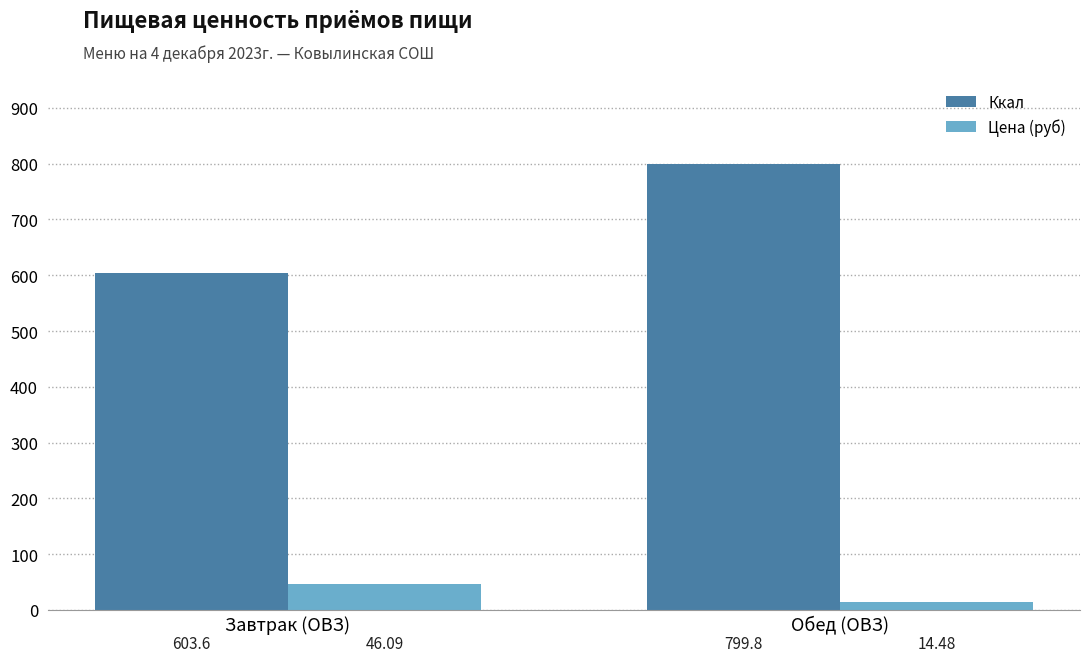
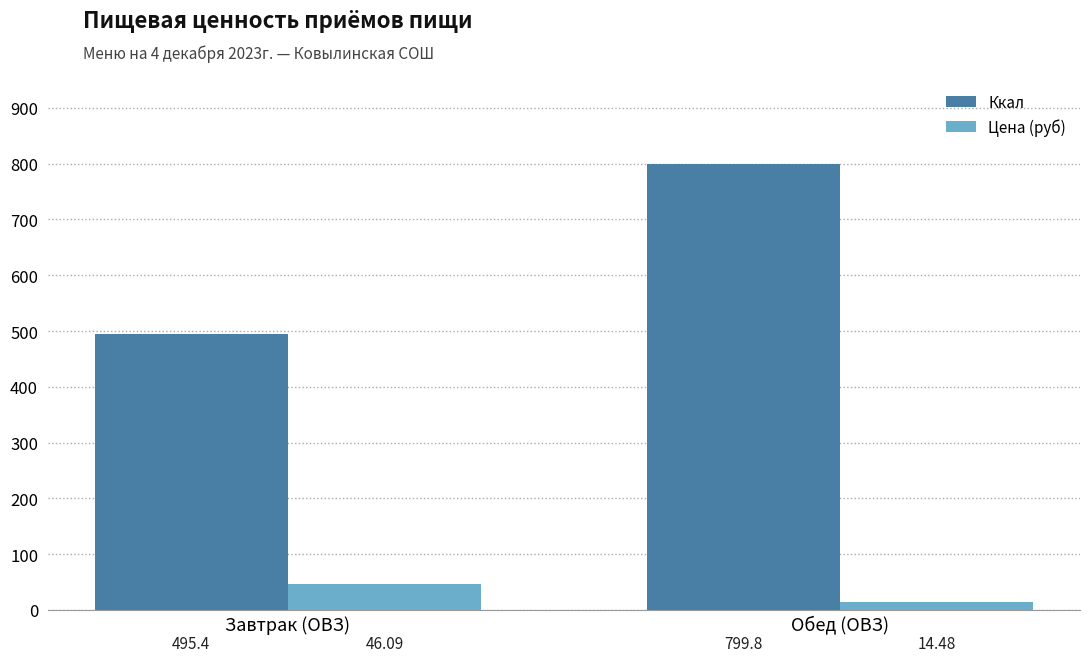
  {
    "Ккал": {
-     "Завтрак (ОВЗ)": 603.6
+     "Завтрак (ОВЗ)": 495.4
    },
    "Цена (руб)": {
      "Завтрак (ОВЗ)": 50,
      "Обед (ОВЗ)": 10
    }
  }
